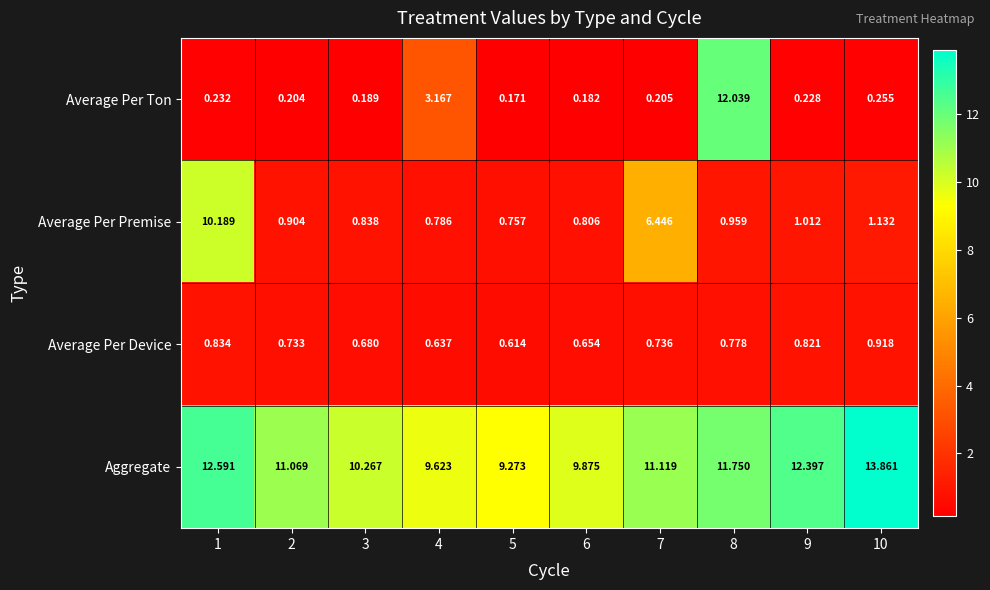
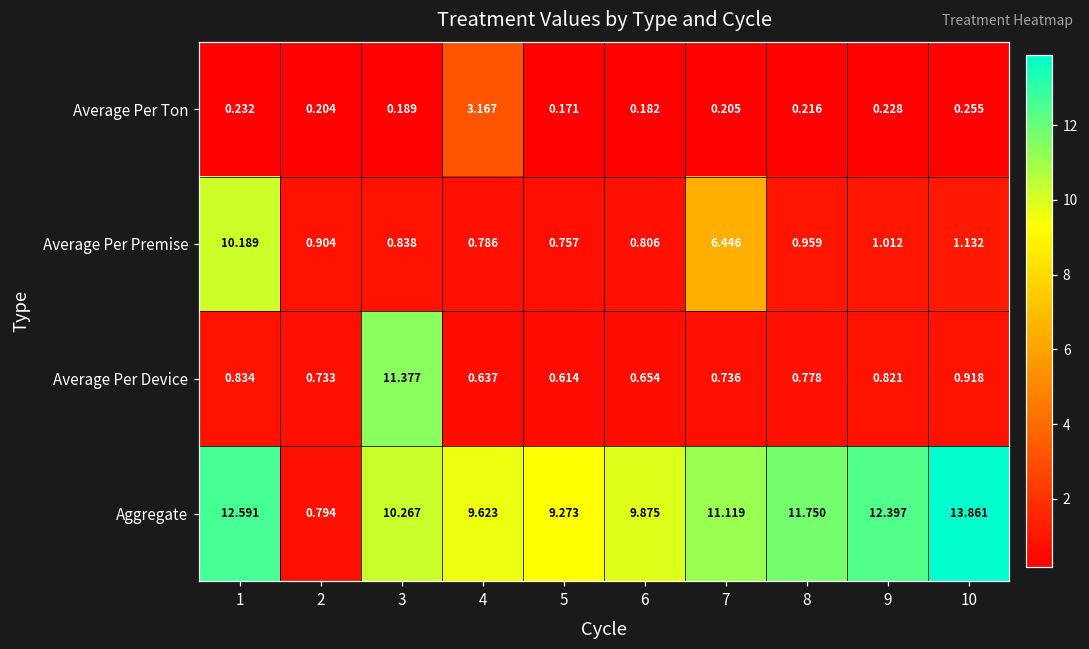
  {
    "Average Per Ton": {
      "1": 0.232,
      "2": 0.204,
      "3": 0.189,
      "4": 3.167,
      "5": 0.171,
      "6": 0.182,
      "7": 0.205,
-     "8": 12.039,
+     "8": 0.216,
      "9": 0.228,
      "10": 0.255
    },
    "Average Per Premise": {
      "1": 10.189,
      "2": 0.904,
      "3": 0.838,
      "4": 0.786,
      "5": 0.757,
      "6": 0.806,
      "7": 6.446,
      "8": 0.959,
      "9": 1.012,
      "10": 1.132
    },
    "Average Per Device": {
      "1": 0.834,
      "2": 0.733,
-     "3": 0.680,
+     "3": 11.377,
      "4": 0.637,
      "5": 0.614,
      "6": 0.654,
      "7": 0.736,
      "8": 0.778,
      "9": 0.821,
      "10": 0.918
    },
    "Aggregate": {
      "1": 12.591,
-     "2": 11.069,
+     "2": 0.794,
      "3": 10.267,
      "4": 9.623,
      "5": 9.273,
      "6": 9.875,
      "7": 11.119,
      "8": 11.750,
      "9": 12.397,
      "10": 13.861
    }
  }
